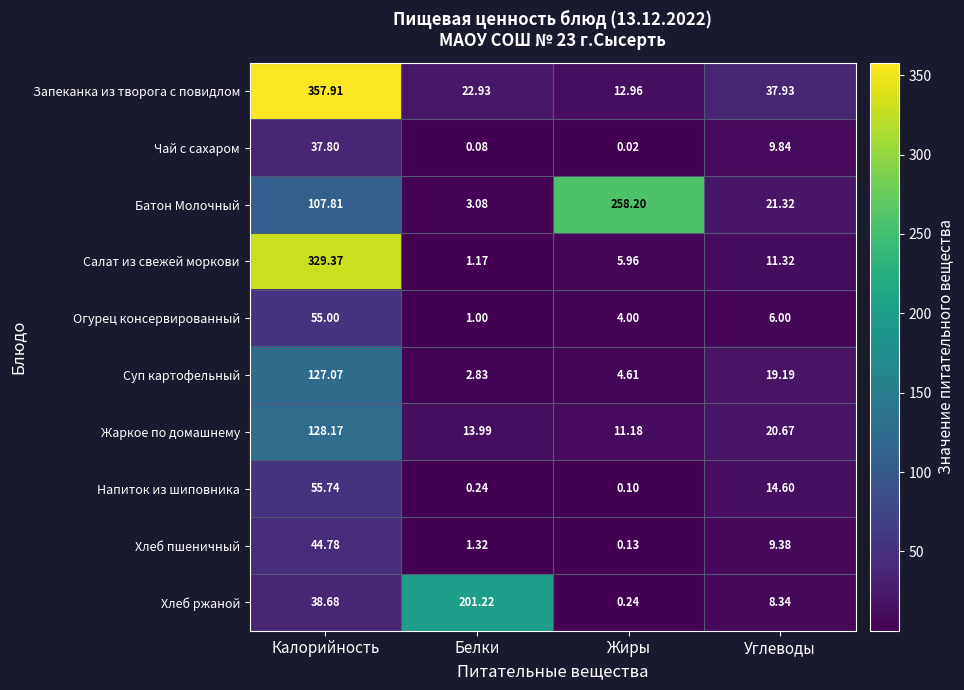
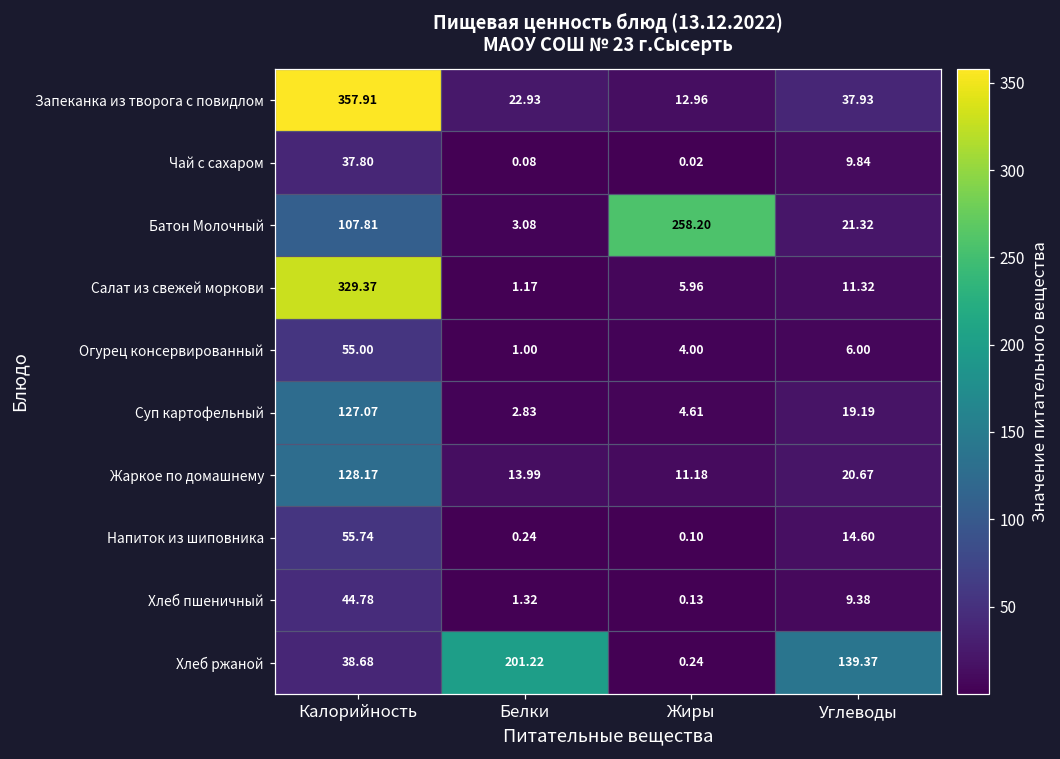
  {
    "Запеканка из творога с повидлом": {
      "Калорийность": 357.91,
      "Белки": 22.93,
      "Жиры": 12.96,
      "Углеводы": 37.93
    },
    "Чай с сахаром": {
      "Калорийность": 37.80,
      "Белки": 0.08,
      "Жиры": 0.02,
      "Углеводы": 9.84
    },
    "Батон Молочный": {
      "Калорийность": 107.81,
      "Белки": 3.08,
      "Жиры": 258.20,
      "Углеводы": 21.32
    },
    "Салат из свежей моркови": {
      "Калорийность": 329.37,
      "Белки": 1.17,
      "Жиры": 5.96,
      "Углеводы": 11.32
    },
    "Огурец консервированный": {
      "Калорийность": 55.00,
      "Белки": 1.00,
      "Жиры": 4.00,
      "Углеводы": 6.00
    },
    "Суп картофельный": {
      "Калорийность": 127.07,
      "Белки": 2.83,
      "Жиры": 4.61,
      "Углеводы": 19.19
    },
    "Жаркое по домашнему": {
      "Калорийность": 128.17,
      "Белки": 13.99,
      "Жиры": 11.18,
      "Углеводы": 20.67
    },
    "Напиток из шиповника": {
      "Калорийность": 55.74,
      "Белки": 0.24,
      "Жиры": 0.10,
      "Углеводы": 14.60
    },
    "Хлеб пшеничный": {
      "Калорийность": 44.78,
      "Белки": 1.32,
      "Жиры": 0.13,
      "Углеводы": 9.38
    },
    "Хлеб ржаной": {
      "Калорийность": 38.68,
      "Белки": 201.22,
      "Жиры": 0.24,
-     "Углеводы": 8.34
+     "Углеводы": 139.37
    }
  }
